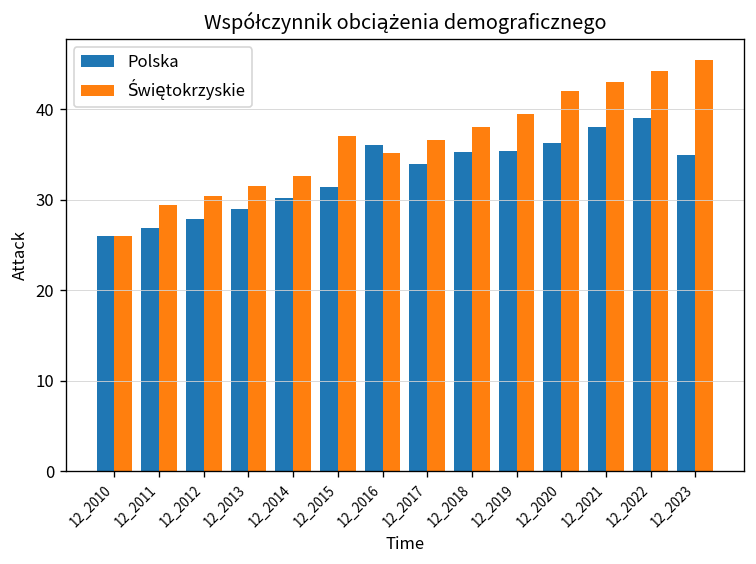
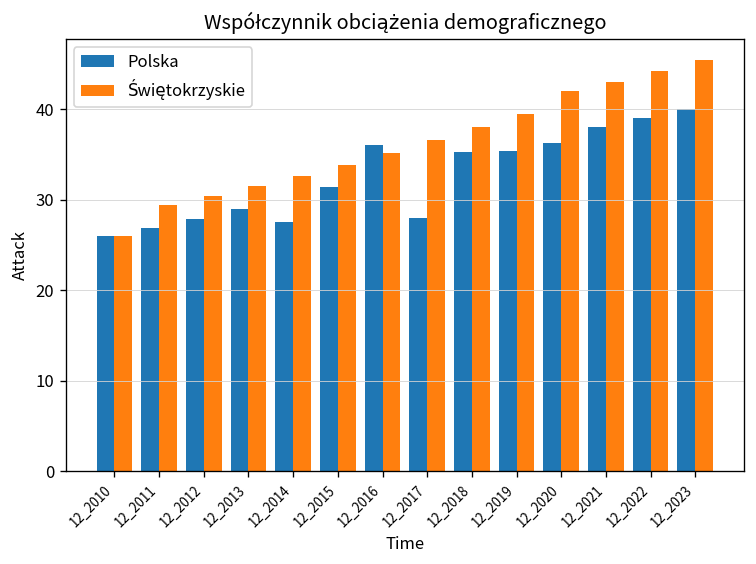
  {
    "Polska": {
      "12_2010": 26,
      "12_2011": 27,
      "12_2012": 28,
      "12_2013": 29,
-     "12_2014": 30,
+     "12_2014": 28,
      "12_2015": 31,
      "12_2016": 36,
-     "12_2017": 34,
+     "12_2017": 28,
      "12_2018": 35,
      "12_2019": 35,
      "12_2020": 36,
      "12_2021": 38,
      "12_2022": 39,
-     "12_2023": 35
+     "12_2023": 40
    },
    "Świętokrzyskie": {
      "12_2010": 26,
      "12_2011": 29,
      "12_2012": 30,
      "12_2013": 32,
      "12_2014": 33,
-     "12_2015": 37,
+     "12_2015": 34,
      "12_2016": 35,
      "12_2017": 37,
      "12_2018": 38,
      "12_2019": 40,
      "12_2020": 42,
      "12_2021": 43,
      "12_2022": 44,
      "12_2023": 46
    }
  }
